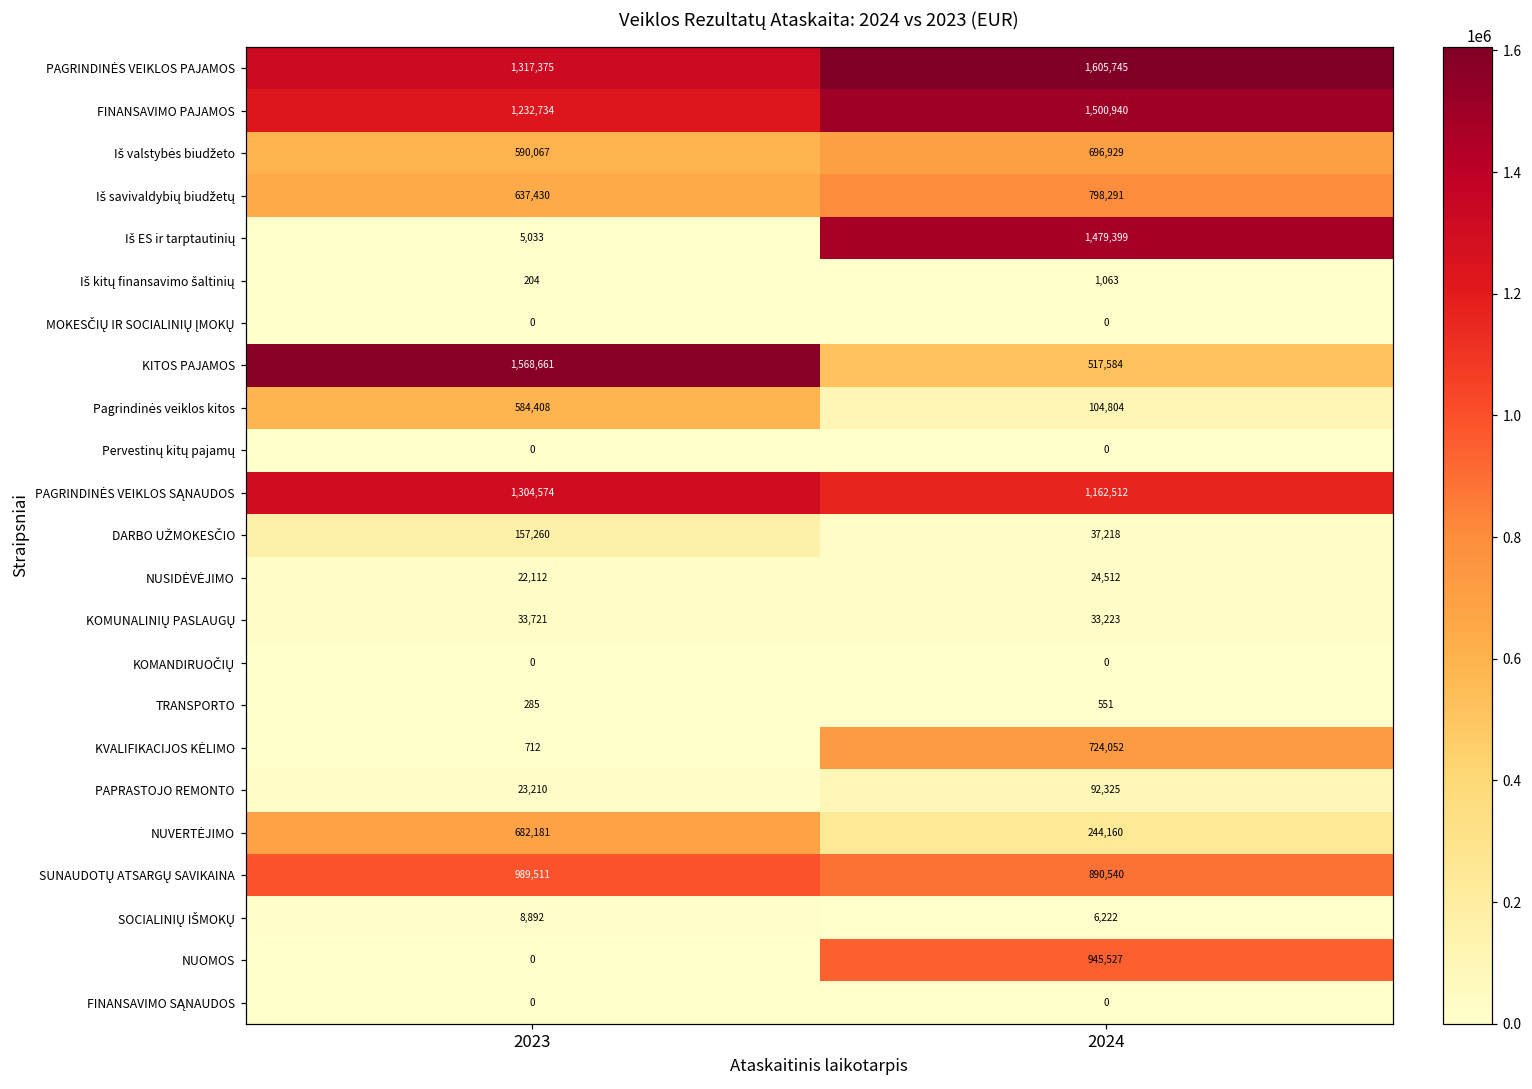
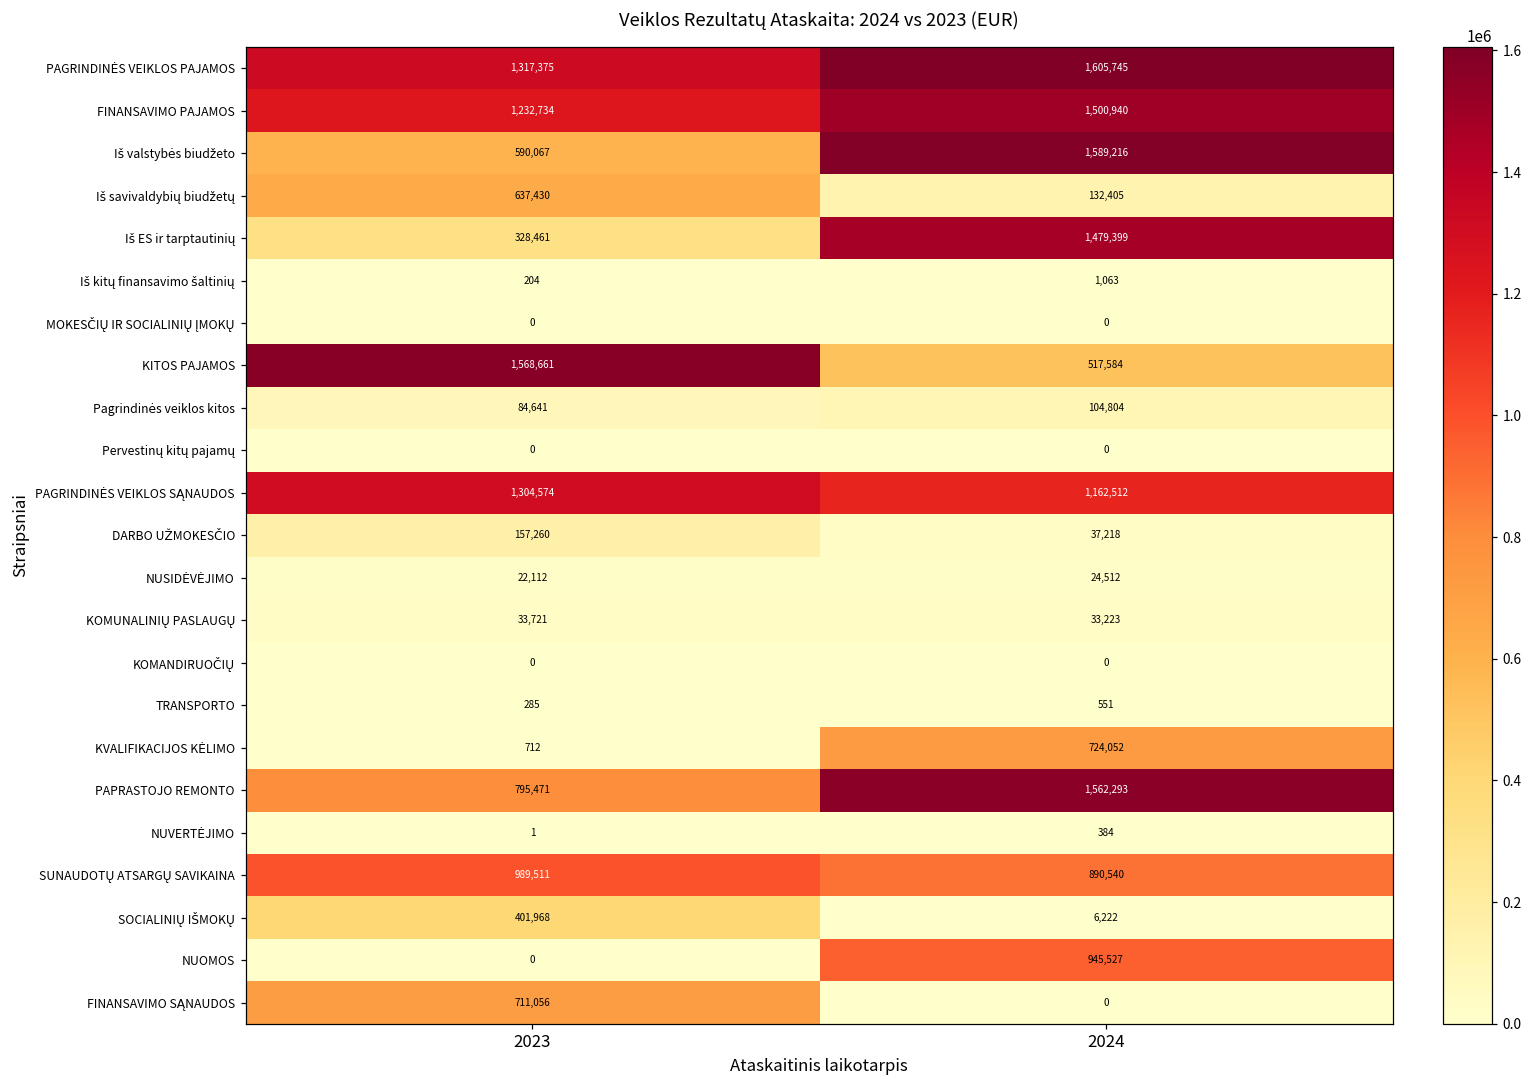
  {
    "PAGRINDINĖS VEIKLOS PAJAMOS": {
      "2023": "1,317,375",
      "2024": "1,605,745"
    },
    "FINANSAVIMO PAJAMOS": {
      "2023": "1,232,734",
      "2024": "1,500,940"
    },
    "Iš valstybės biudžeto": {
      "2023": "590,067",
-     "2024": "696,929"
+     "2024": "1,589,216"
    },
    "Iš savivaldybių biudžetų": {
      "2023": "637,430",
-     "2024": "798,291"
+     "2024": "132,405"
    },
    "Iš ES ir tarptautinių": {
-     "2023": "5,033",
+     "2023": "328,461",
      "2024": "1,479,399"
    },
    "Iš kitų finansavimo šaltinių": {
      "2023": "204",
      "2024": "1,063"
    },
    "MOKESČIŲ IR SOCIALINIŲ ĮMOKŲ": {
      "2023": "0",
      "2024": "0"
    },
    "KITOS PAJAMOS": {
      "2023": "1,568,661",
      "2024": "517,584"
    },
    "Pagrindinės veiklos kitos": {
-     "2023": "584,408",
+     "2023": "84,641",
      "2024": "104,804"
    },
    "Pervestinų kitų pajamų": {
      "2023": "0",
      "2024": "0"
    },
    "PAGRINDINĖS VEIKLOS SĄNAUDOS": {
      "2023": "1,304,574",
      "2024": "1,162,512"
    },
    "DARBO UŽMOKESČIO": {
      "2023": "157,260",
      "2024": "37,218"
    },
    "NUSIDĖVĖJIMO": {
      "2023": "22,112",
      "2024": "24,512"
    },
    "KOMUNALINIŲ PASLAUGŲ": {
      "2023": "33,721",
      "2024": "33,223"
    },
    "KOMANDIRUOČIŲ": {
      "2023": "0",
      "2024": "0"
    },
    "TRANSPORTO": {
      "2023": "285",
      "2024": "551"
    },
    "KVALIFIKACIJOS KĖLIMO": {
      "2023": "712",
      "2024": "724,052"
    },
    "PAPRASTOJO REMONTO": {
-     "2023": "23,210",
-     "2024": "92,325"
+     "2023": "795,471",
+     "2024": "1,562,293"
    },
    "NUVERTĖJIMO": {
-     "2023": "682,181",
-     "2024": "244,160"
+     "2023": "1",
+     "2024": "384"
    },
    "SUNAUDOTŲ ATSARGŲ SAVIKAINA": {
      "2023": "989,511",
      "2024": "890,540"
    },
    "SOCIALINIŲ IŠMOKŲ": {
-     "2023": "8,892",
+     "2023": "401,968",
      "2024": "6,222"
    },
    "NUOMOS": {
      "2023": "0",
      "2024": "945,527"
    },
    "FINANSAVIMO SĄNAUDOS": {
-     "2023": "0",
+     "2023": "711,056",
      "2024": "0"
    }
  }
